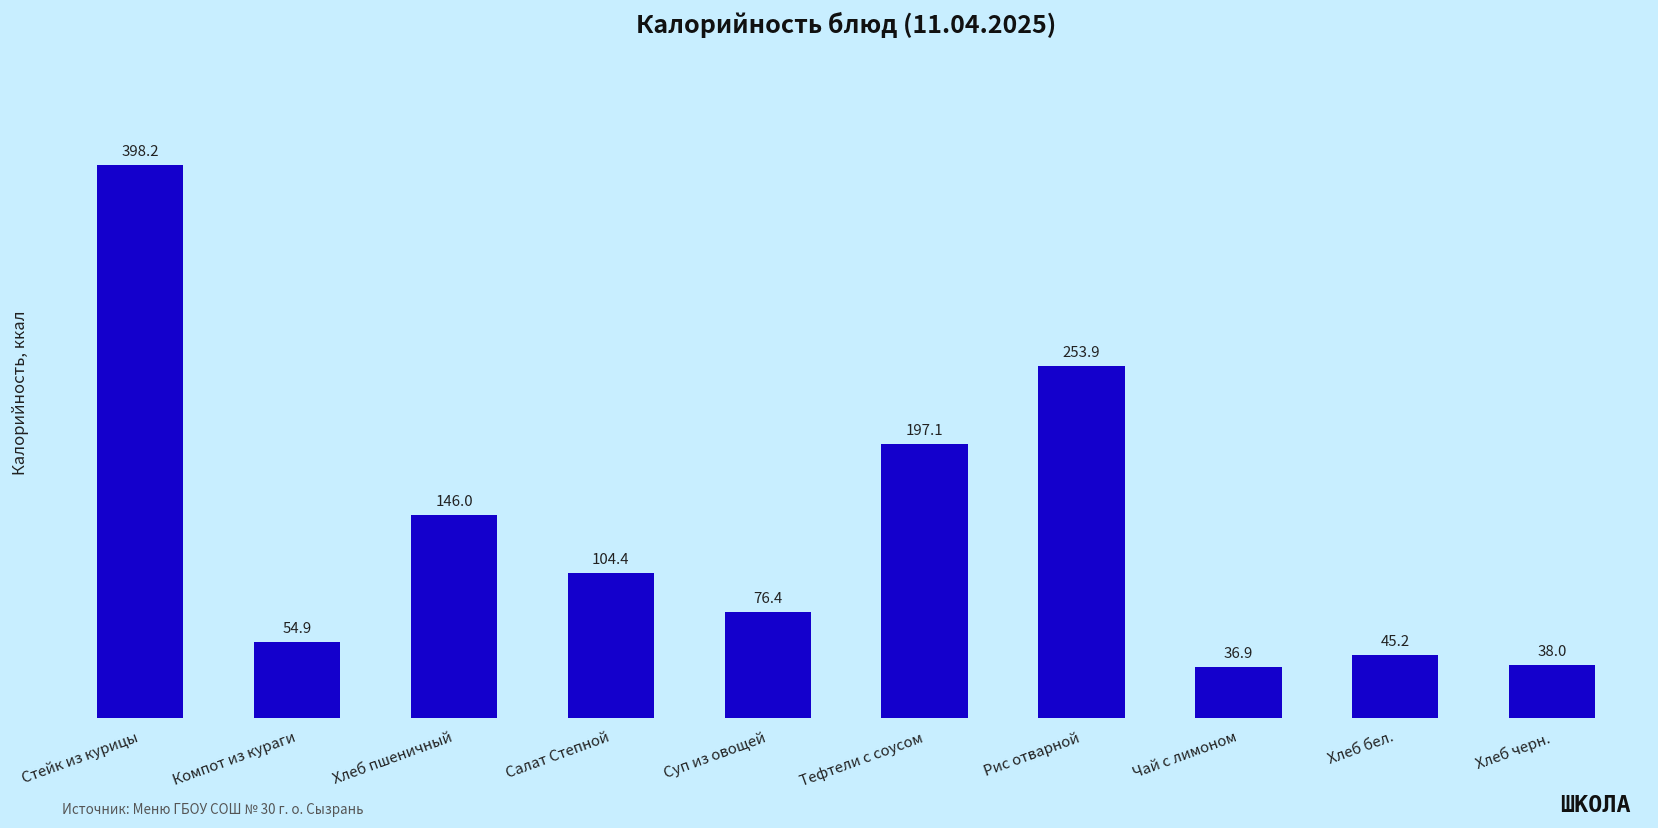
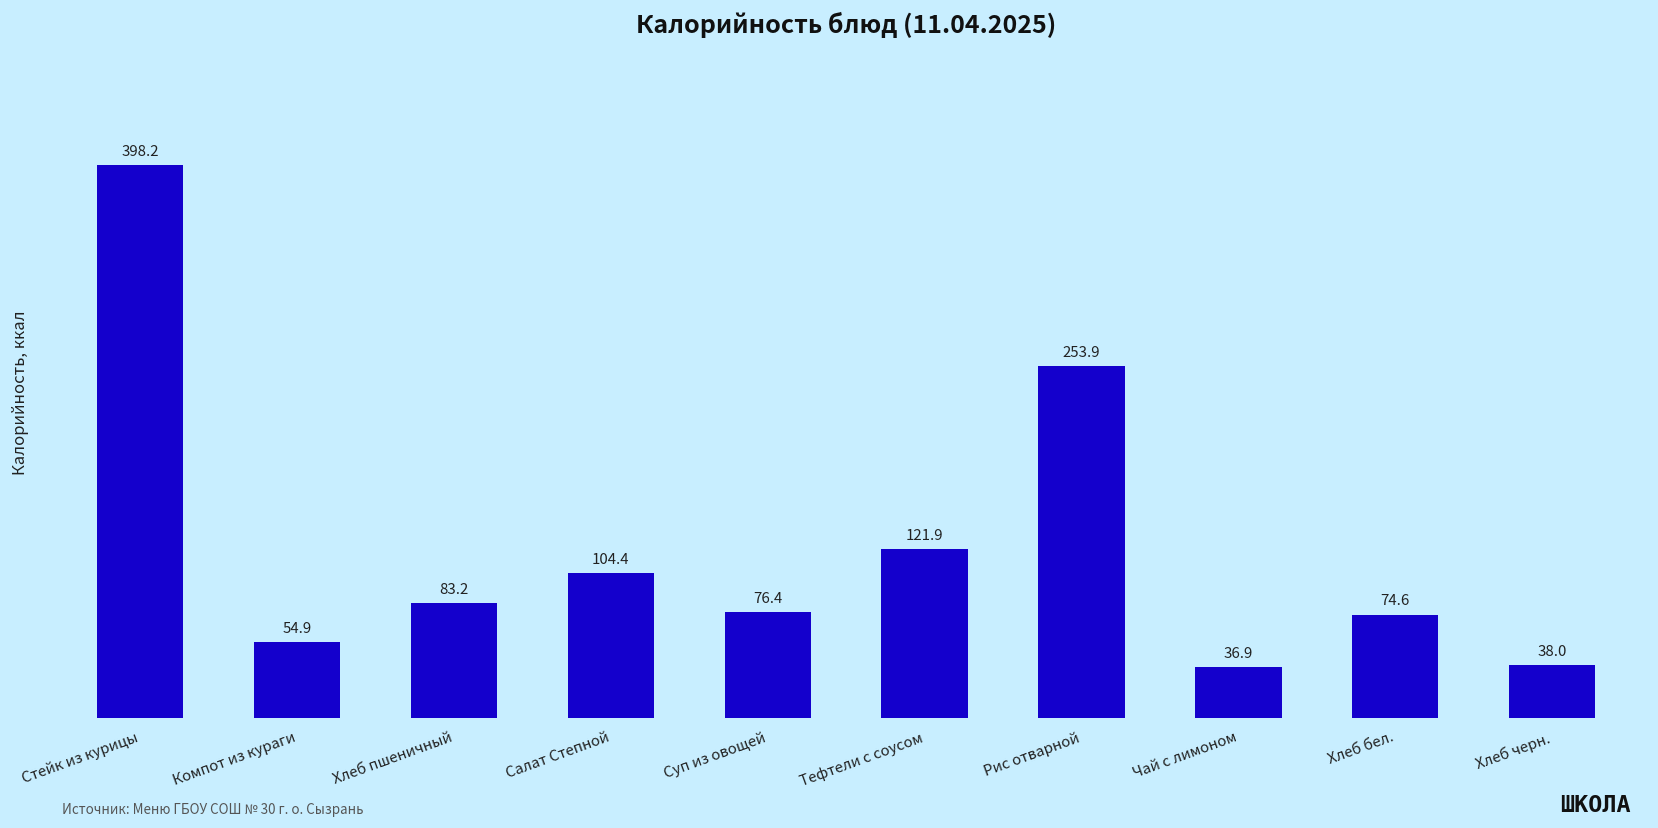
  {
    "Стейк из курицы": 398.2,
    "Компот из кураги": 54.9,
-   "Хлеб пшеничный": 146.0,
+   "Хлеб пшеничный": 83.2,
    "Салат Степной": 104.4,
    "Суп из овощей": 76.4,
-   "Тефтели с соусом": 197.1,
+   "Тефтели с соусом": 121.9,
    "Рис отварной": 253.9,
    "Чай с лимоном": 36.9,
-   "Хлеб бел.": 45.2,
+   "Хлеб бел.": 74.6,
    "Хлеб черн.": 38.0
  }
